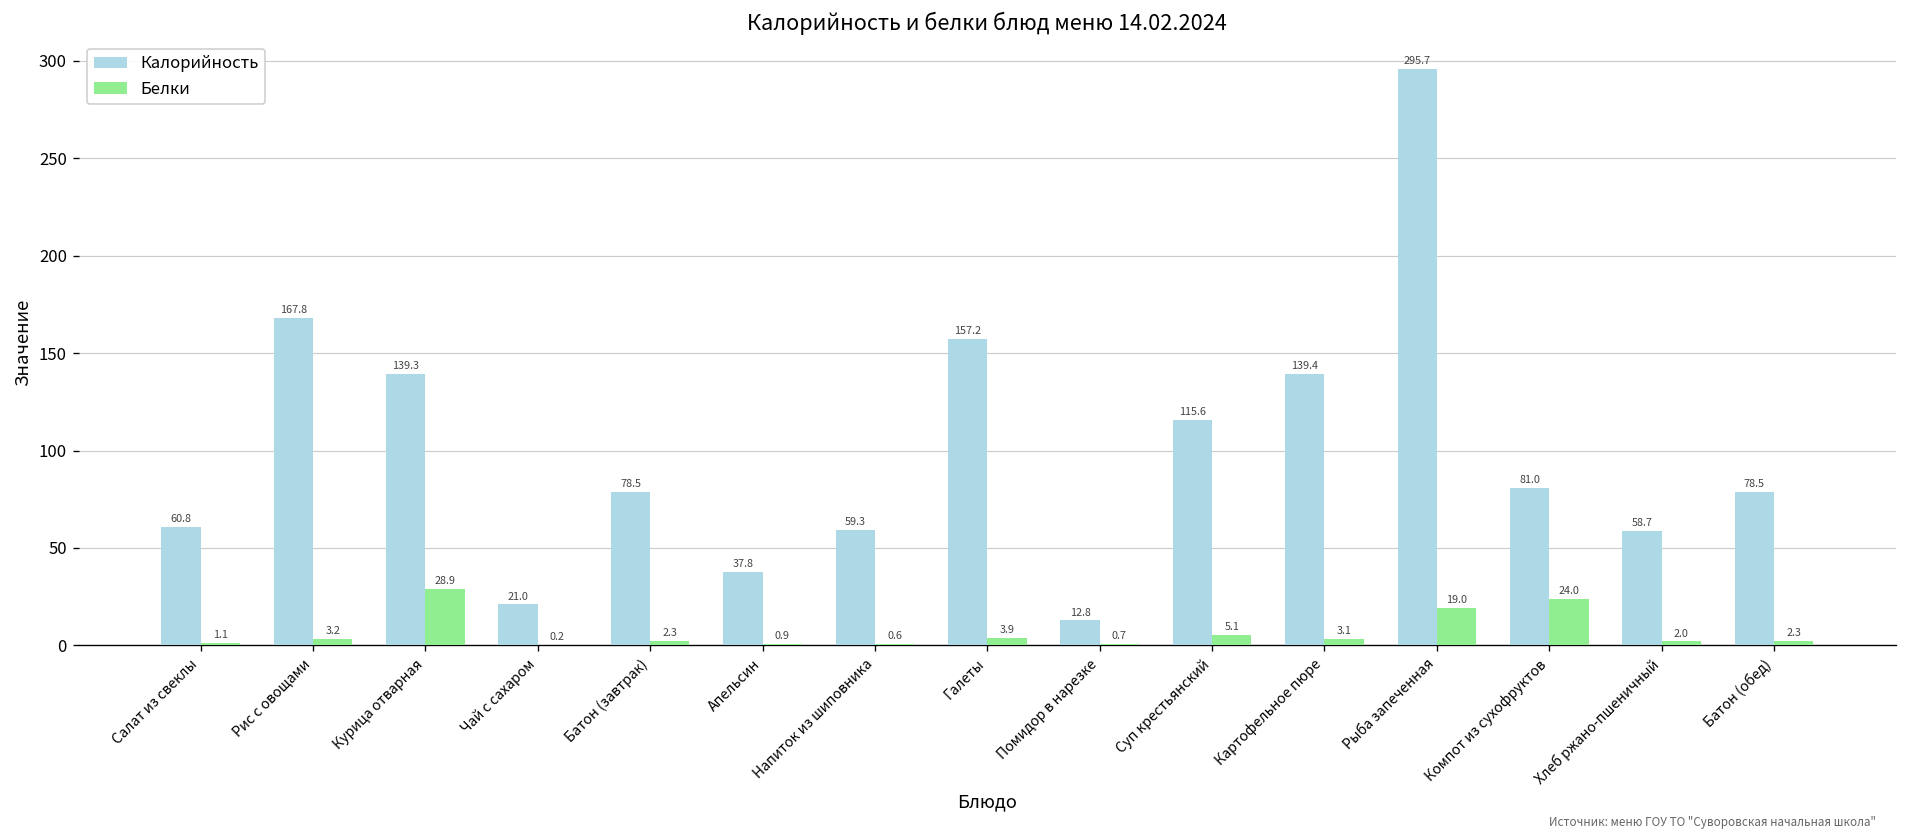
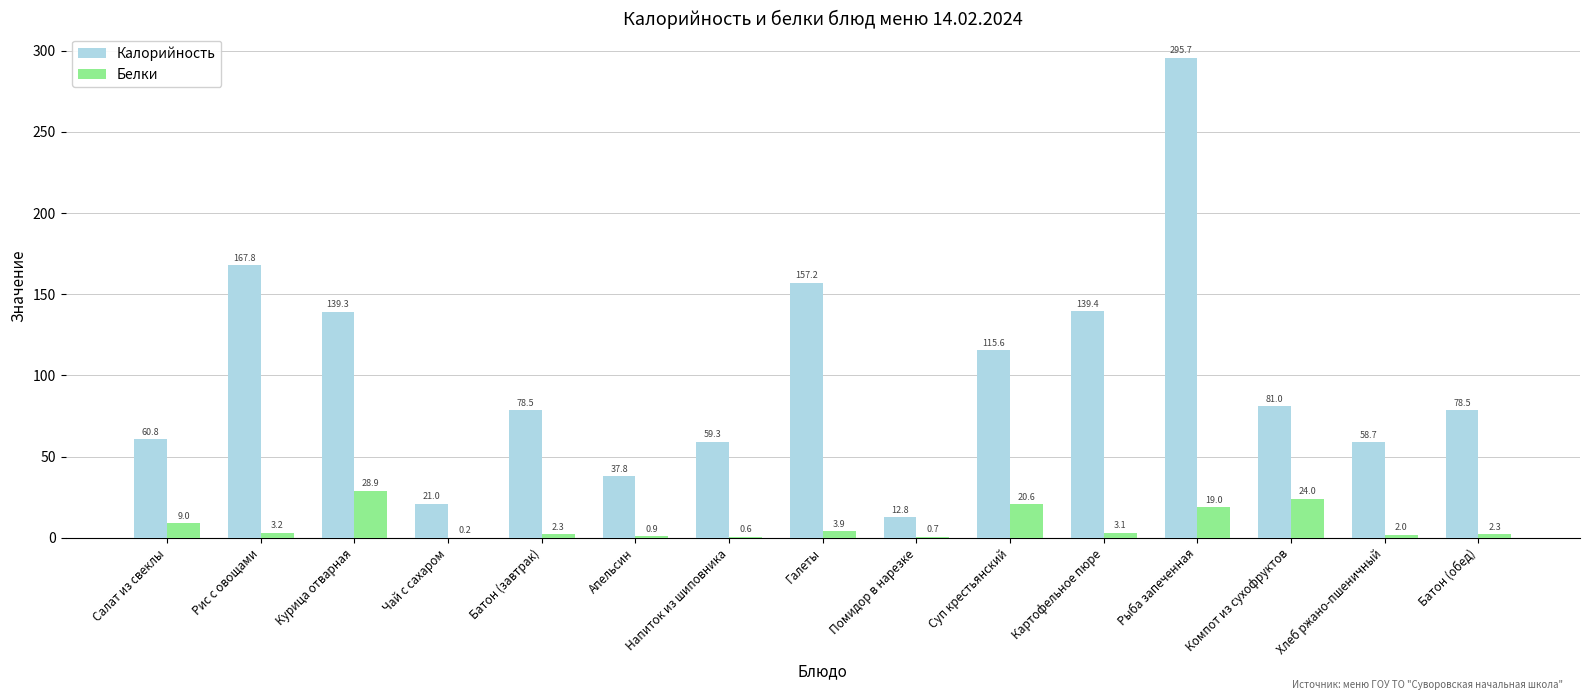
  {
    "Калорийность": {
      "Салат из свеклы": 60.8,
      "Рис с овощами": 167.8,
      "Курица отварная": 139.3,
      "Чай с сахаром": 21.0,
      "Батон (завтрак)": 78.5,
      "Апельсин": 37.8,
      "Напиток из шиповника": 59.3,
      "Галеты": 157.2,
      "Помидор в нарезке": 12.8,
      "Суп крестьянский": 115.6,
      "Картофельное пюре": 139.4,
      "Рыба запеченная": 295.7,
      "Компот из сухофруктов": 81.0,
      "Хлеб ржано-пшеничный": 58.7,
      "Батон (обед)": 78.5
    },
    "Белки": {
-     "Салат из свеклы": 1.1,
+     "Салат из свеклы": 9.0,
      "Рис с овощами": 3.2,
      "Курица отварная": 28.9,
      "Чай с сахаром": 0.2,
      "Батон (завтрак)": 2.3,
      "Апельсин": 0.9,
      "Напиток из шиповника": 0.6,
      "Галеты": 3.9,
      "Помидор в нарезке": 0.7,
-     "Суп крестьянский": 5.1,
+     "Суп крестьянский": 20.6,
      "Картофельное пюре": 3.1,
      "Рыба запеченная": 19.0,
      "Компот из сухофруктов": 24.0,
      "Хлеб ржано-пшеничный": 2.0,
      "Батон (обед)": 2.3
    }
  }
